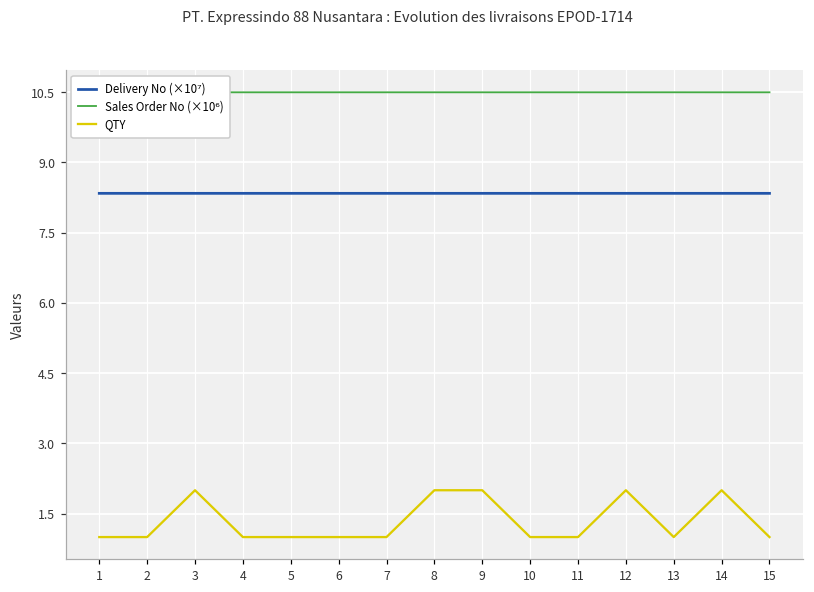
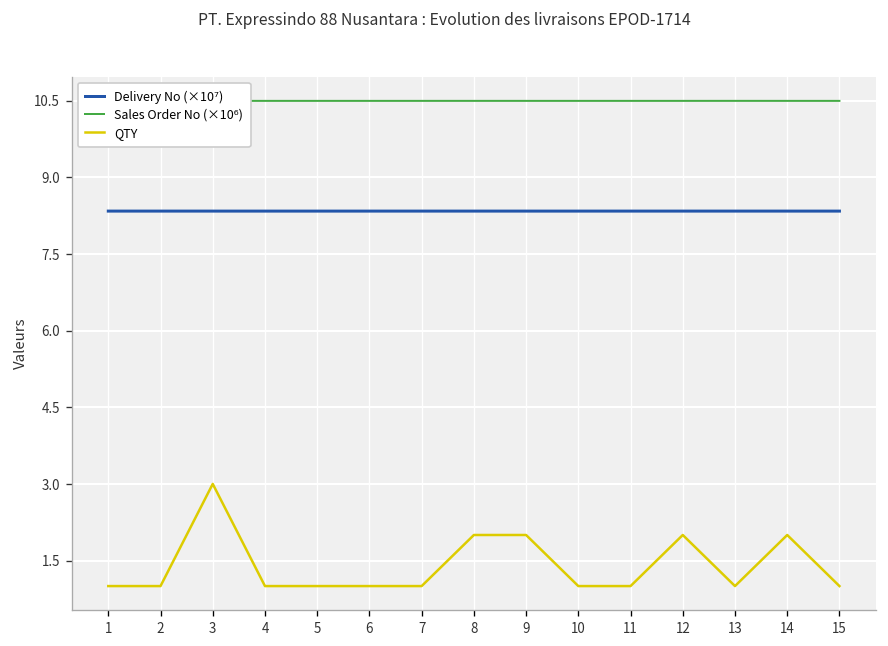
  {
    "Delivery No (×10⁷)": {
      "1": 8.3,
      "2": 8.3,
      "3": 8.3,
      "4": 8.3,
      "5": 8.3,
      "6": 8.3,
      "7": 8.3,
      "8": 8.3,
      "9": 8.3,
      "10": 8.3,
      "11": 8.3,
      "12": 8.3,
      "13": 8.3,
      "14": 8.3,
      "15": 8.3
    },
    "Sales Order No (×10⁶)": {
      "4": 10.5,
      "5": 10.5,
      "6": 10.5,
      "7": 10.5,
      "8": 10.5,
      "9": 10.5,
      "10": 10.5,
      "11": 10.5,
      "12": 10.5,
      "13": 10.5,
      "14": 10.5,
      "15": 10.5
    },
    "QTY": {
      "1": 1,
      "2": 1,
-     "3": 2,
+     "3": 3,
      "4": 1,
      "5": 1,
      "6": 1,
      "7": 1,
      "8": 2,
      "9": 2,
      "10": 1,
      "11": 1,
      "12": 2,
      "13": 1,
      "14": 2,
      "15": 1
    }
  }
